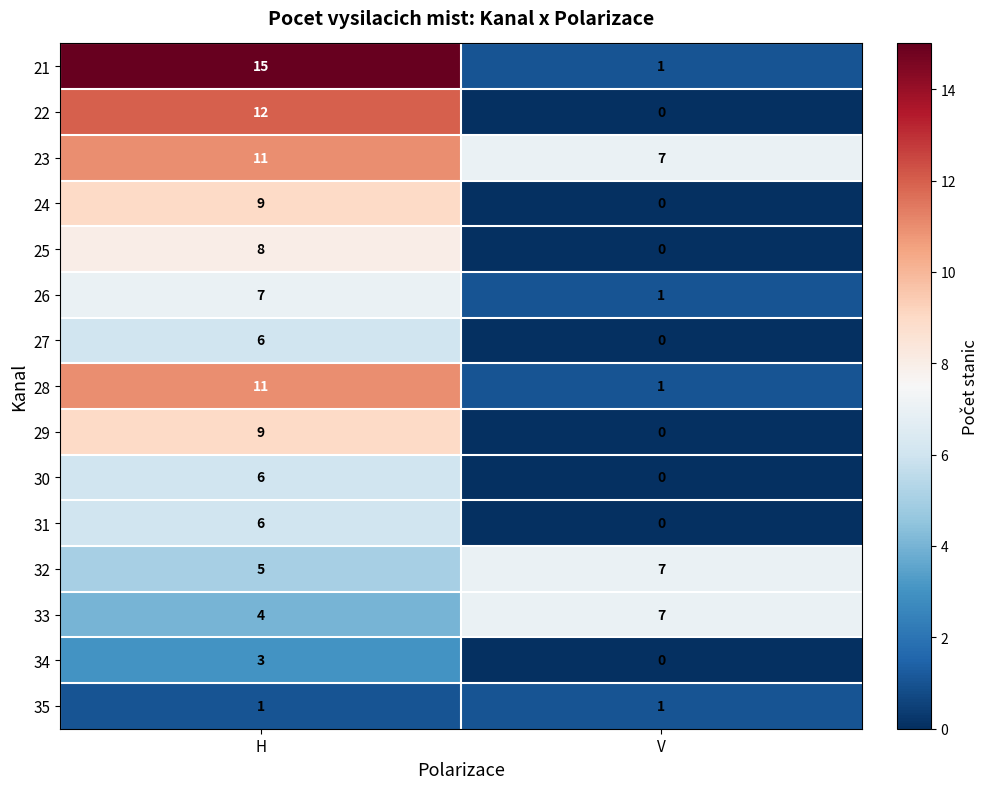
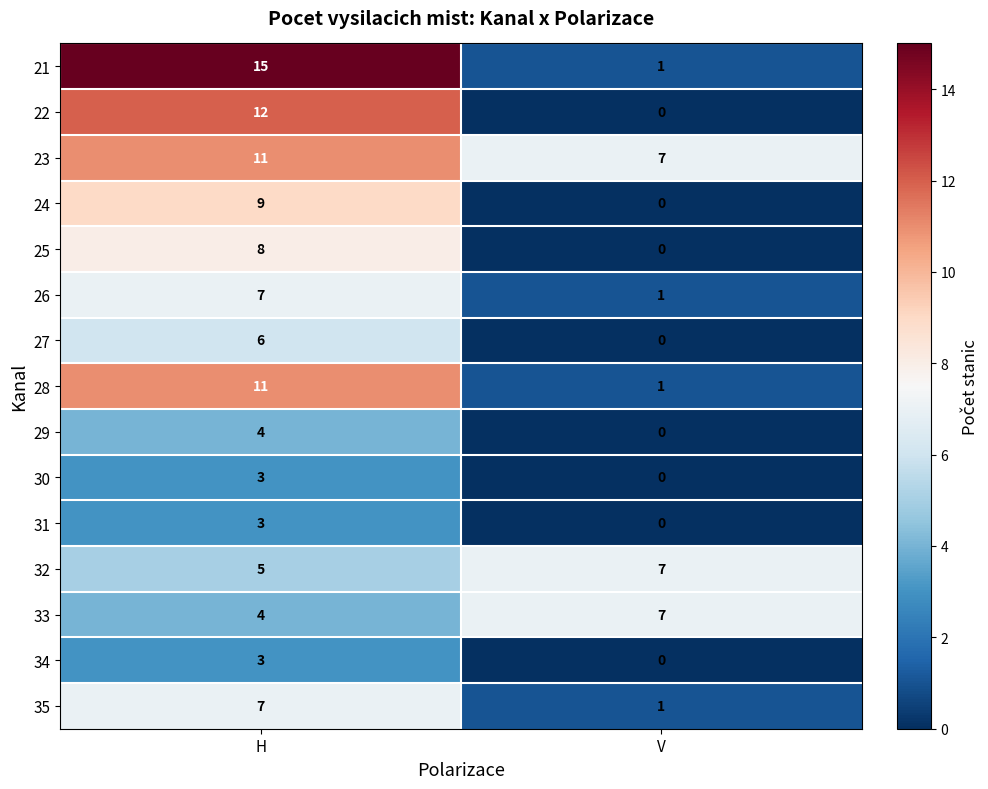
  {
    "21": {
      "H": 15,
      "V": 1
    },
    "22": {
      "H": 12,
      "V": 0
    },
    "23": {
      "H": 11,
      "V": 7
    },
    "24": {
      "H": 9,
      "V": 0
    },
    "25": {
      "H": 8,
      "V": 0
    },
    "26": {
      "H": 7,
      "V": 1
    },
    "27": {
      "H": 6,
      "V": 0
    },
    "28": {
      "H": 11,
      "V": 1
    },
    "29": {
-     "H": 9,
+     "H": 4,
      "V": 0
    },
    "30": {
-     "H": 6,
+     "H": 3,
      "V": 0
    },
    "31": {
-     "H": 6,
+     "H": 3,
      "V": 0
    },
    "32": {
      "H": 5,
      "V": 7
    },
    "33": {
      "H": 4,
      "V": 7
    },
    "34": {
      "H": 3,
      "V": 0
    },
    "35": {
-     "H": 1,
+     "H": 7,
      "V": 1
    }
  }
